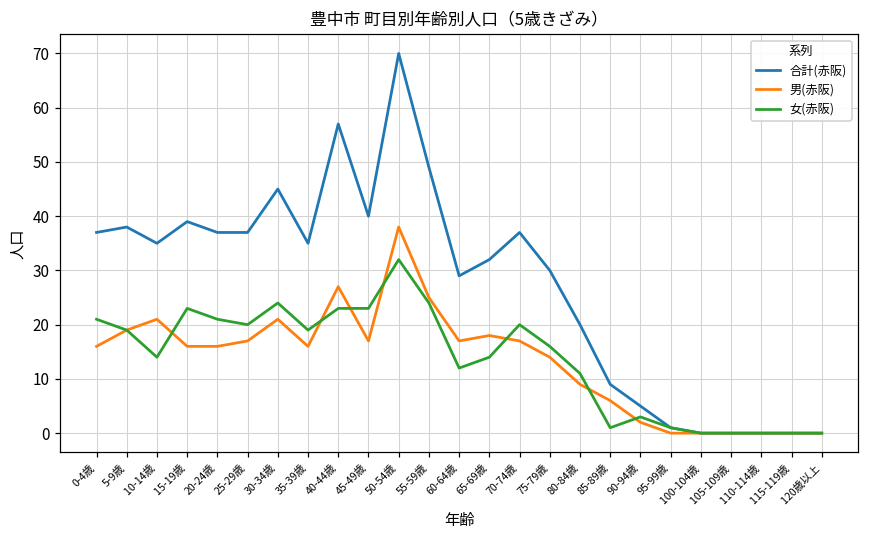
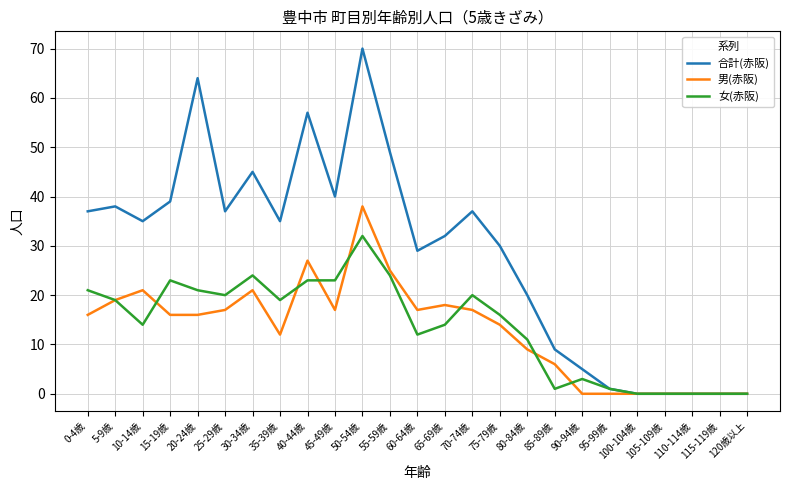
  {
    "合計(赤阪)": {
      "0-4歳": 37,
      "5-9歳": 38,
      "10-14歳": 35,
      "15-19歳": 39,
-     "20-24歳": 37,
+     "20-24歳": 64,
      "25-29歳": 37,
      "30-34歳": 45,
      "35-39歳": 35,
      "40-44歳": 57,
      "45-49歳": 40,
      "50-54歳": 70,
      "55-59歳": 49,
      "60-64歳": 29,
      "65-69歳": 32,
      "70-74歳": 37,
      "75-79歳": 30,
      "80-84歳": 20,
      "85-89歳": 9,
      "90-94歳": 5
    },
    "男(赤阪)": {
      "0-4歳": 16,
      "10-14歳": 21,
      "15-19歳": 16,
      "20-24歳": 16,
      "25-29歳": 17,
      "30-34歳": 21,
-     "35-39歳": 16,
+     "35-39歳": 12,
      "40-44歳": 27,
      "45-49歳": 17,
      "50-54歳": 38,
      "55-59歳": 25,
      "60-64歳": 17,
      "65-69歳": 18,
      "70-74歳": 17,
      "75-79歳": 14,
      "80-84歳": 9,
      "85-89歳": 6,
-     "90-94歳": 2,
+     "90-94歳": 0,
      "95-99歳": 0
    },
    "女(赤阪)": {
      "0-4歳": 21,
      "10-14歳": 14,
      "15-19歳": 23,
      "20-24歳": 21,
      "25-29歳": 20,
      "30-34歳": 24,
      "35-39歳": 19,
      "40-44歳": 23,
      "45-49歳": 23,
      "50-54歳": 32,
      "55-59歳": 24,
      "60-64歳": 12,
      "65-69歳": 14,
      "70-74歳": 20,
      "75-79歳": 16,
      "80-84歳": 11,
      "85-89歳": 1,
      "90-94歳": 3
    }
  }
